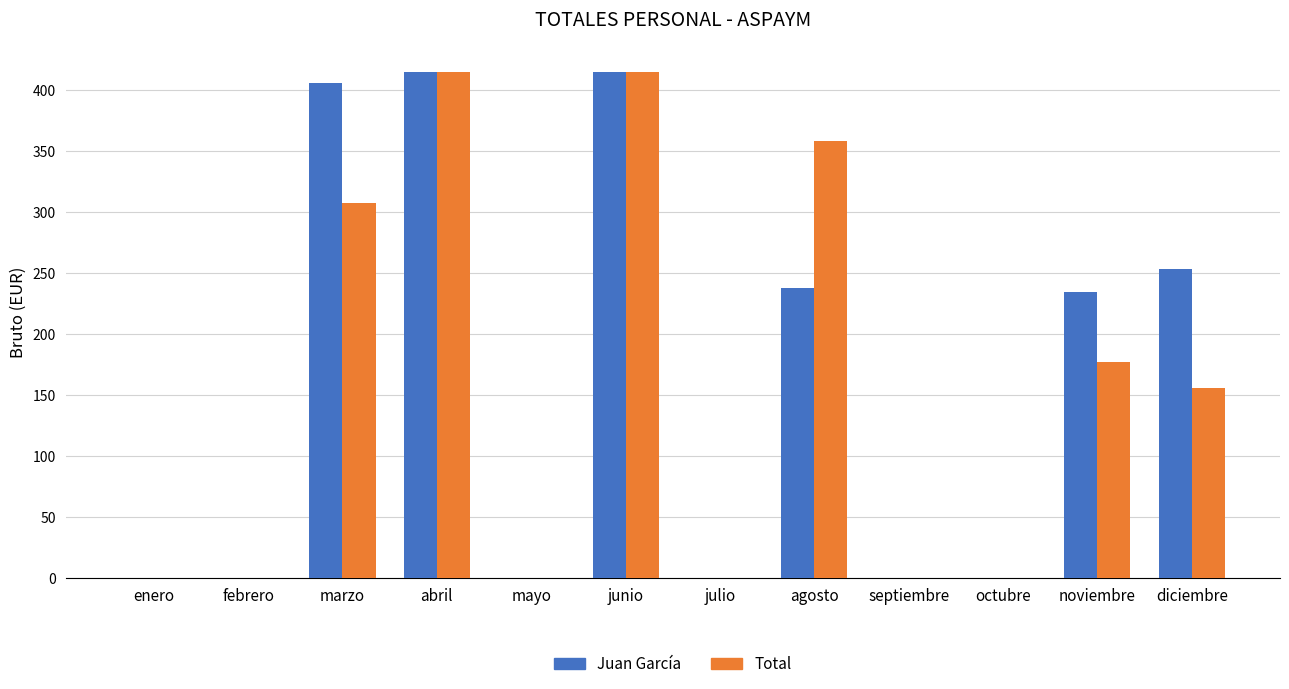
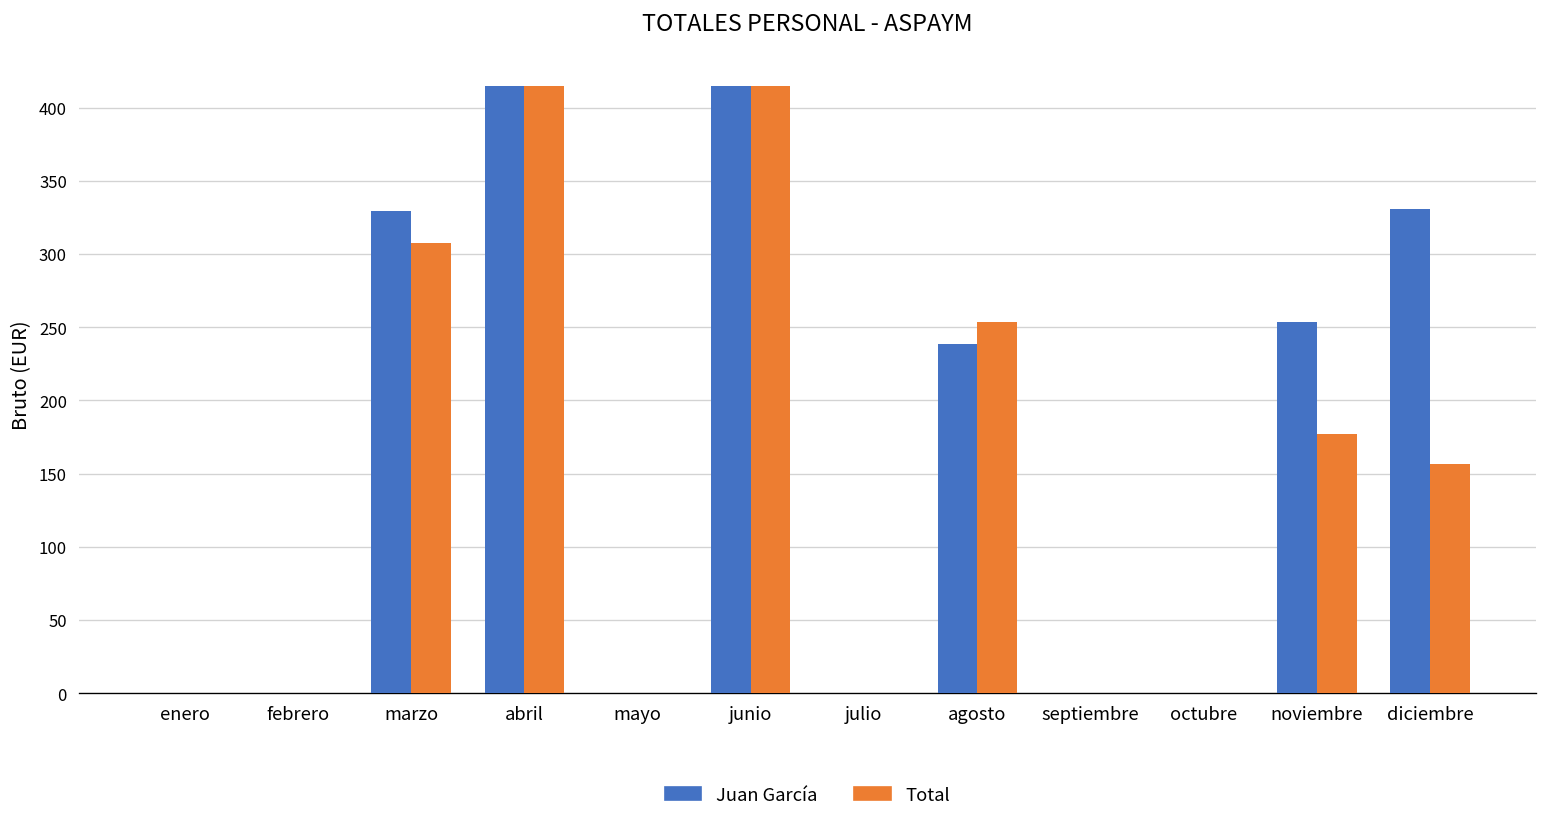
  {
    "Juan García": {
      "enero": 0,
      "febrero": 0,
-     "marzo": 406,
+     "marzo": 329,
      "abril": 415,
      "mayo": 0,
      "junio": 415,
      "julio": 0,
      "agosto": 238,
      "septiembre": 0,
      "octubre": 0,
-     "noviembre": 235,
-     "diciembre": 254
+     "noviembre": 254,
+     "diciembre": 331
    },
    "Total": {
      "enero": 0,
      "febrero": 0,
      "marzo": 307,
      "abril": 415,
      "mayo": 0,
      "junio": 415,
      "julio": 0,
-     "agosto": 358,
+     "agosto": 254,
      "septiembre": 0,
      "octubre": 0,
      "noviembre": 177,
      "diciembre": 156
    }
  }
